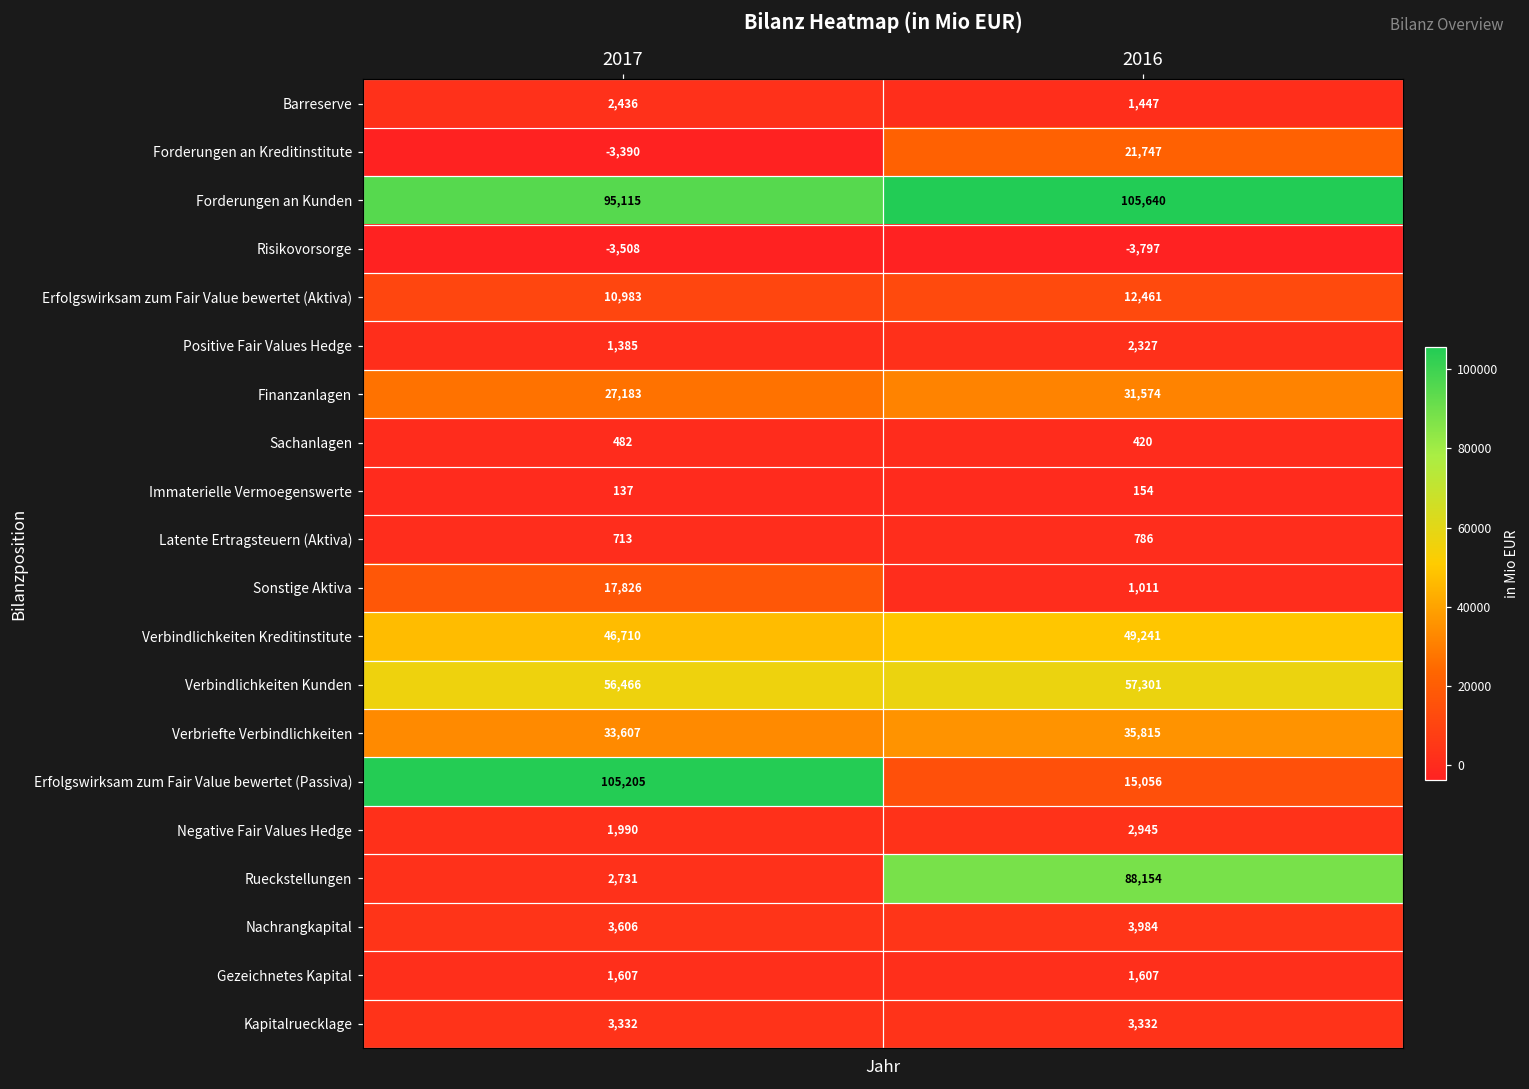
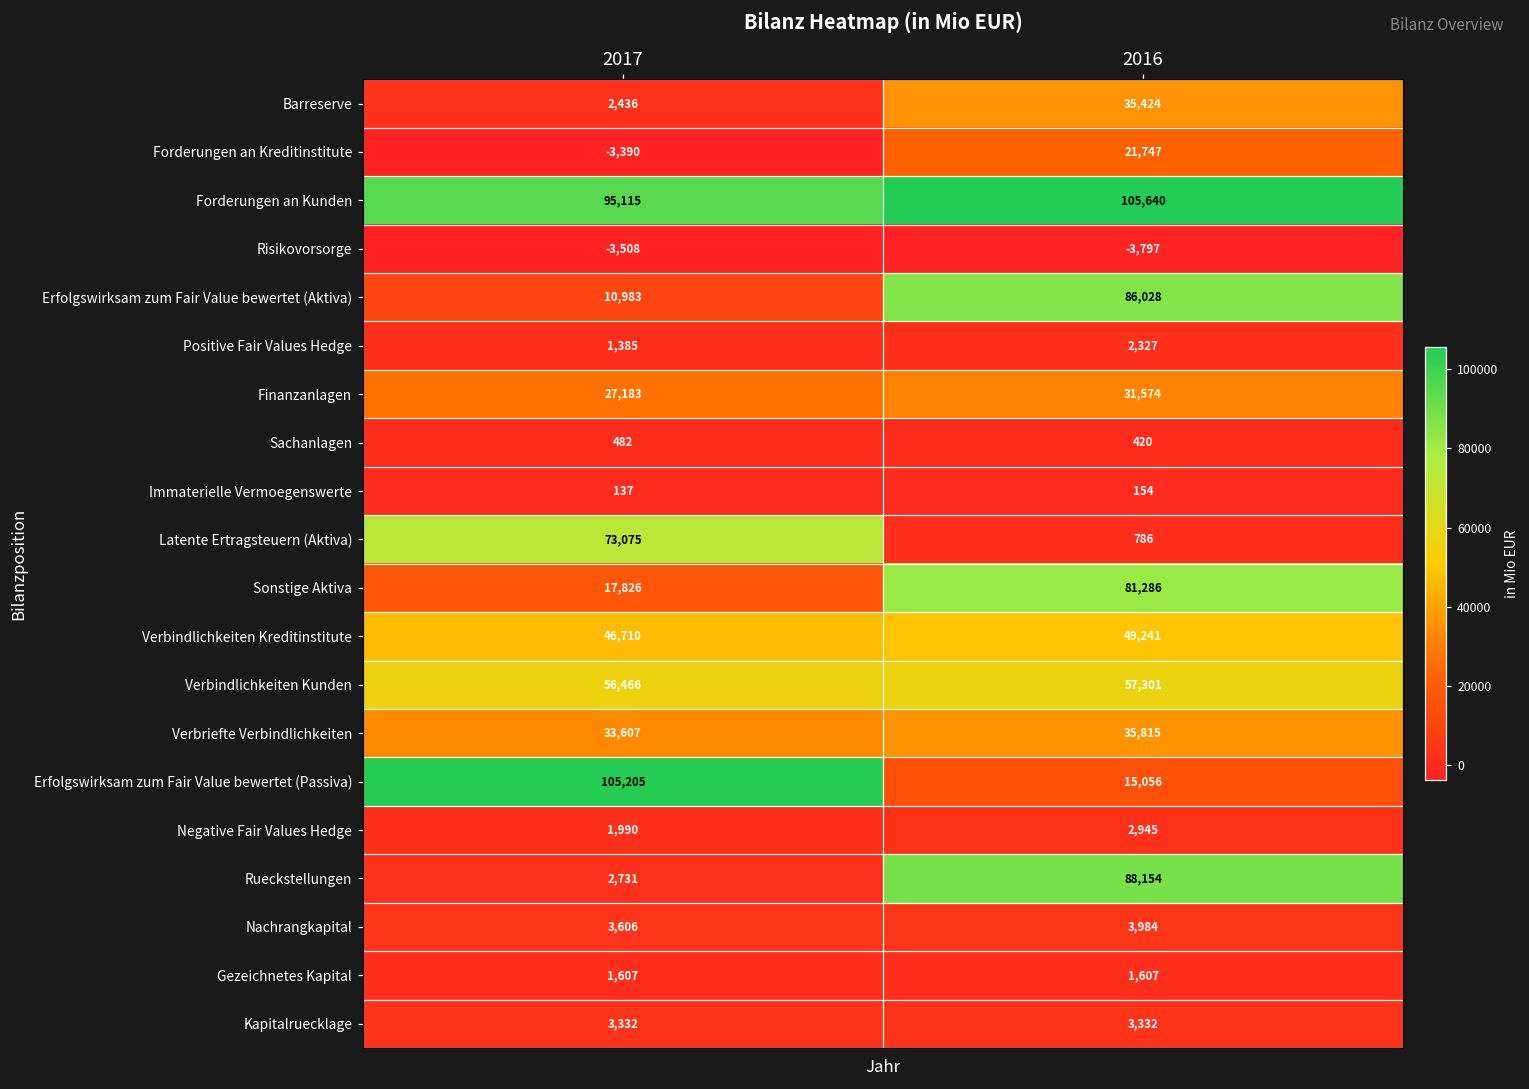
  {
    "Barreserve": {
      "2017": "2,436",
-     "2016": "1,447"
+     "2016": "35,424"
    },
    "Forderungen an Kreditinstitute": {
      "2017": "-3,390",
      "2016": "21,747"
    },
    "Forderungen an Kunden": {
      "2017": "95,115",
      "2016": "105,640"
    },
    "Risikovorsorge": {
      "2017": "-3,508",
      "2016": "-3,797"
    },
    "Erfolgswirksam zum Fair Value bewertet (Aktiva)": {
      "2017": "10,983",
-     "2016": "12,461"
+     "2016": "86,028"
    },
    "Positive Fair Values Hedge": {
      "2017": "1,385",
      "2016": "2,327"
    },
    "Finanzanlagen": {
      "2017": "27,183",
      "2016": "31,574"
    },
    "Sachanlagen": {
      "2017": "482",
      "2016": "420"
    },
    "Immaterielle Vermoegenswerte": {
      "2017": "137",
      "2016": "154"
    },
    "Latente Ertragsteuern (Aktiva)": {
-     "2017": "713",
+     "2017": "73,075",
      "2016": "786"
    },
    "Sonstige Aktiva": {
      "2017": "17,826",
-     "2016": "1,011"
+     "2016": "81,286"
    },
    "Verbindlichkeiten Kreditinstitute": {
      "2017": "46,710",
      "2016": "49,241"
    },
    "Verbindlichkeiten Kunden": {
      "2017": "56,466",
      "2016": "57,301"
    },
    "Verbriefte Verbindlichkeiten": {
      "2017": "33,607",
      "2016": "35,815"
    },
    "Erfolgswirksam zum Fair Value bewertet (Passiva)": {
      "2017": "105,205",
      "2016": "15,056"
    },
    "Negative Fair Values Hedge": {
      "2017": "1,990",
      "2016": "2,945"
    },
    "Rueckstellungen": {
      "2017": "2,731",
      "2016": "88,154"
    },
    "Nachrangkapital": {
      "2017": "3,606",
      "2016": "3,984"
    },
    "Gezeichnetes Kapital": {
      "2017": "1,607",
      "2016": "1,607"
    },
    "Kapitalruecklage": {
      "2017": "3,332",
      "2016": "3,332"
    }
  }
